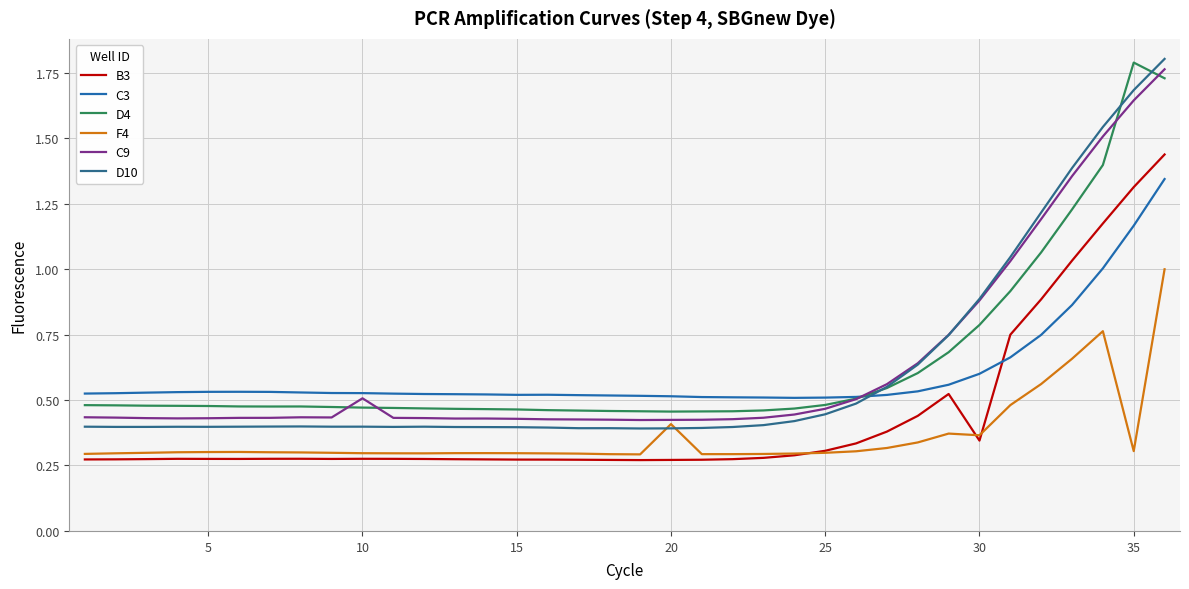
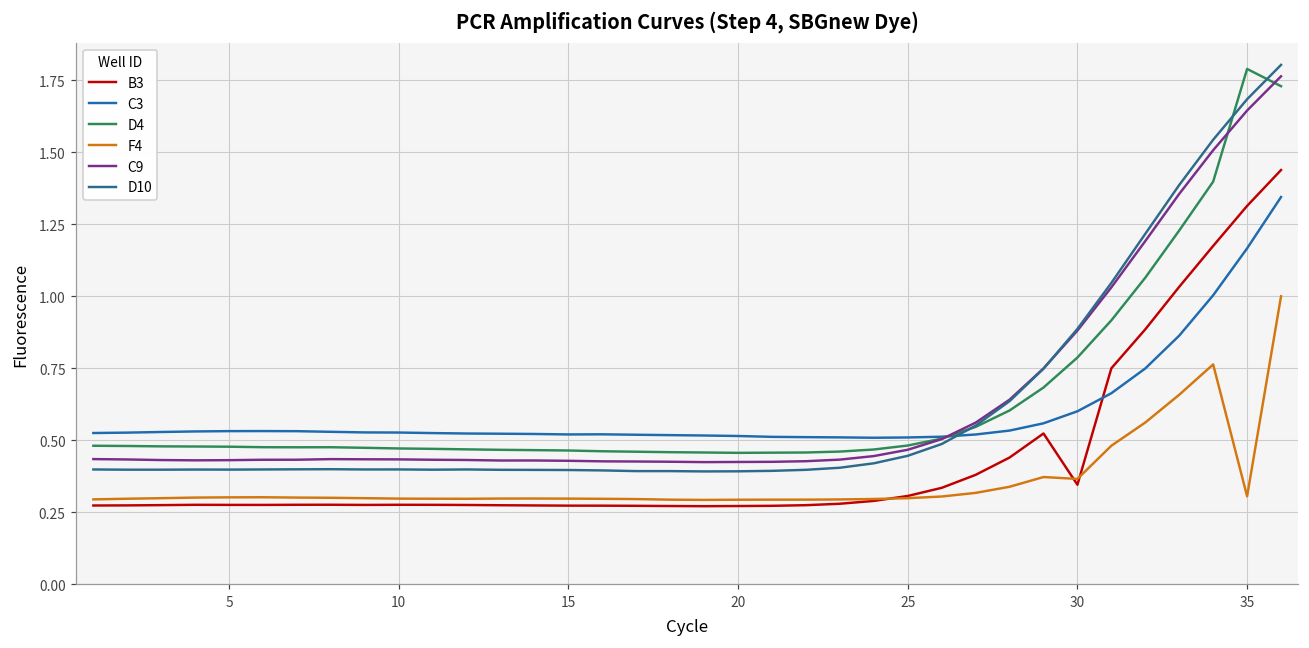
  {
    "B3": {
      "5": 0.28,
      "10": 0.28,
      "15": 0.27,
      "20": 0.27,
      "30": 0.35,
      "35": 1.31
    },
    "D4": {
      "5": 0.48,
      "10": 0.47,
      "15": 0.46,
      "20": 0.46,
      "25": 0.48,
      "30": 0.79,
      "35": 1.79
    },
    "F4": {
      "5": 0.30,
      "10": 0.30,
      "15": 0.30,
-     "20": 0.41,
+     "20": 0.29,
      "30": 0.37,
      "35": 0.30
    },
    "C9": {
      "5": 0.43,
-     "10": 0.51,
+     "10": 0.43,
      "15": 0.43,
      "20": 0.42,
      "25": 0.47,
      "35": 1.64
    }
  }
